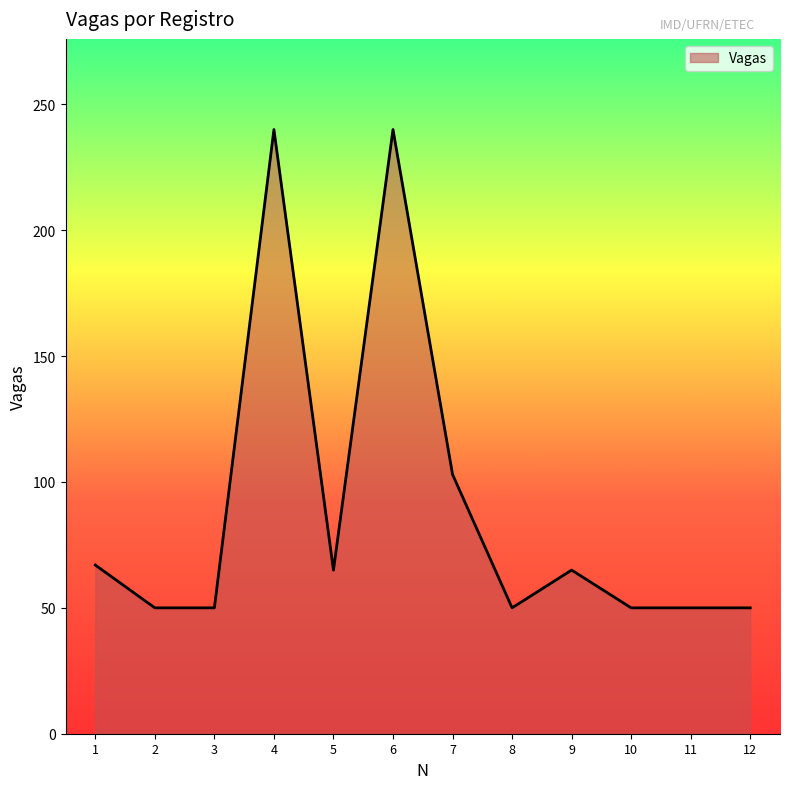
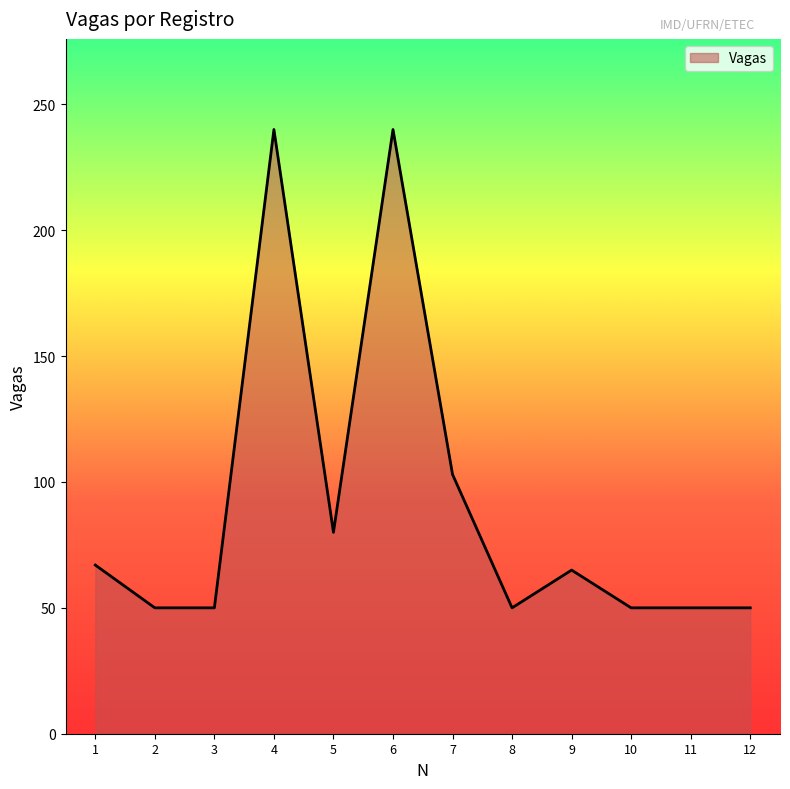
  {
    "1": 67,
    "2": 50,
    "3": 50,
    "4": 240,
-   "5": 65,
+   "5": 80,
    "6": 240,
    "7": 103,
    "8": 50,
    "9": 65,
    "10": 50,
    "11": 50,
    "12": 50
  }
